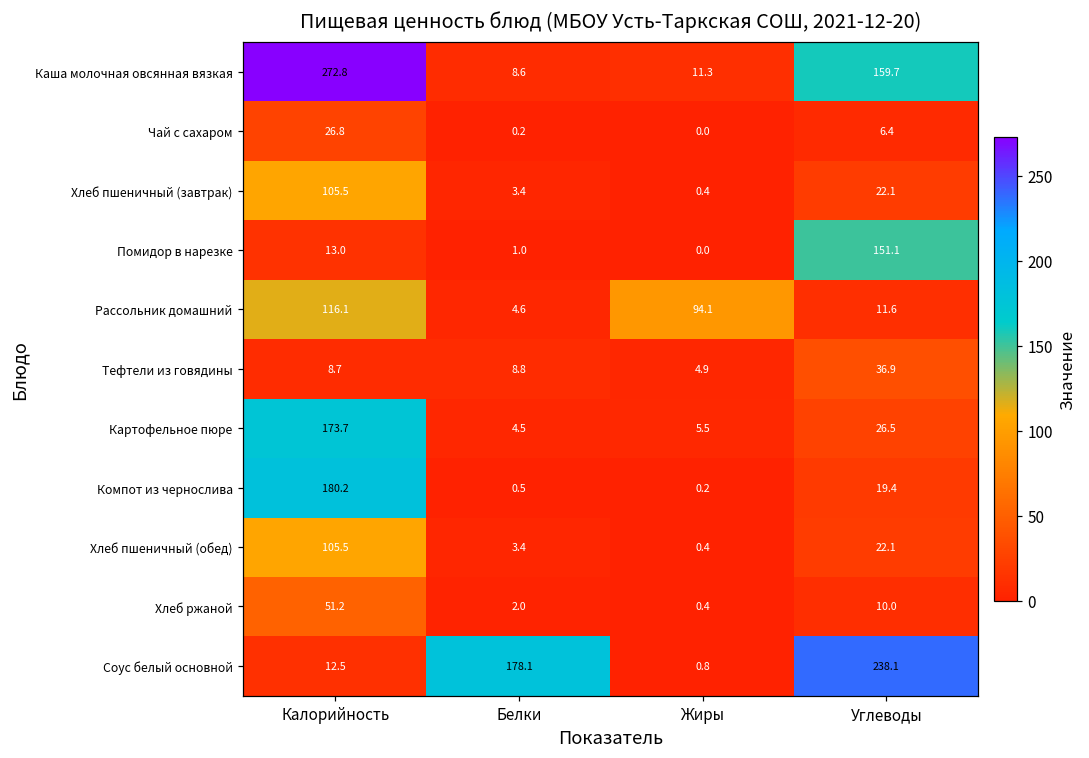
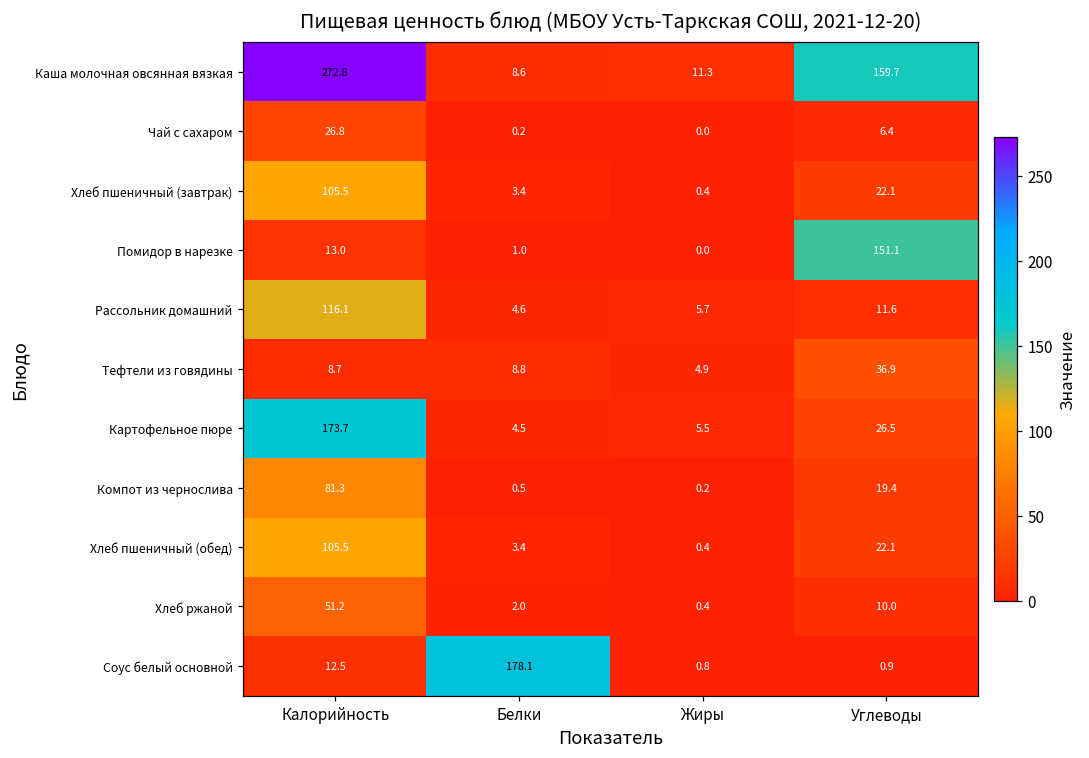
  {
    "Каша молочная овсянная вязкая": {
      "Калорийность": 272.8,
      "Белки": 8.6,
      "Жиры": 11.3,
      "Углеводы": 159.7
    },
    "Чай с сахаром": {
      "Калорийность": 26.8,
      "Белки": 0.2,
      "Жиры": 0.0,
      "Углеводы": 6.4
    },
    "Хлеб пшеничный (завтрак)": {
      "Калорийность": 105.5,
      "Белки": 3.4,
      "Жиры": 0.4,
      "Углеводы": 22.1
    },
    "Помидор в нарезке": {
      "Калорийность": 13.0,
      "Белки": 1.0,
      "Жиры": 0.0,
      "Углеводы": 151.1
    },
    "Рассольник домашний": {
      "Калорийность": 116.1,
      "Белки": 4.6,
-     "Жиры": 94.1,
+     "Жиры": 5.7,
      "Углеводы": 11.6
    },
    "Тефтели из говядины": {
      "Калорийность": 8.7,
      "Белки": 8.8,
      "Жиры": 4.9,
      "Углеводы": 36.9
    },
    "Картофельное пюре": {
      "Калорийность": 173.7,
      "Белки": 4.5,
      "Жиры": 5.5,
      "Углеводы": 26.5
    },
    "Компот из чернослива": {
-     "Калорийность": 180.2,
+     "Калорийность": 81.3,
      "Белки": 0.5,
      "Жиры": 0.2,
      "Углеводы": 19.4
    },
    "Хлеб пшеничный (обед)": {
      "Калорийность": 105.5,
      "Белки": 3.4,
      "Жиры": 0.4,
      "Углеводы": 22.1
    },
    "Хлеб ржаной": {
      "Калорийность": 51.2,
      "Белки": 2.0,
      "Жиры": 0.4,
      "Углеводы": 10.0
    },
    "Соус белый основной": {
      "Калорийность": 12.5,
      "Белки": 178.1,
      "Жиры": 0.8,
-     "Углеводы": 238.1
+     "Углеводы": 0.9
    }
  }
